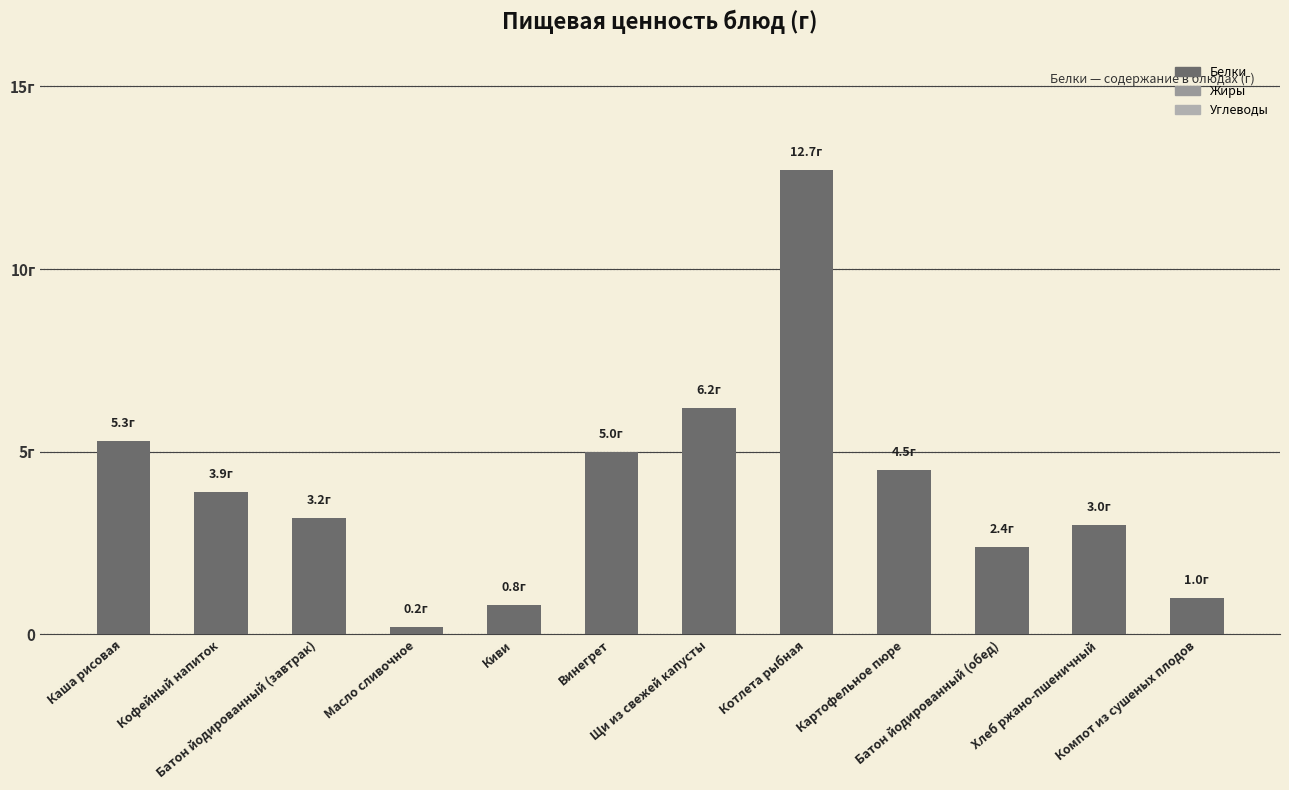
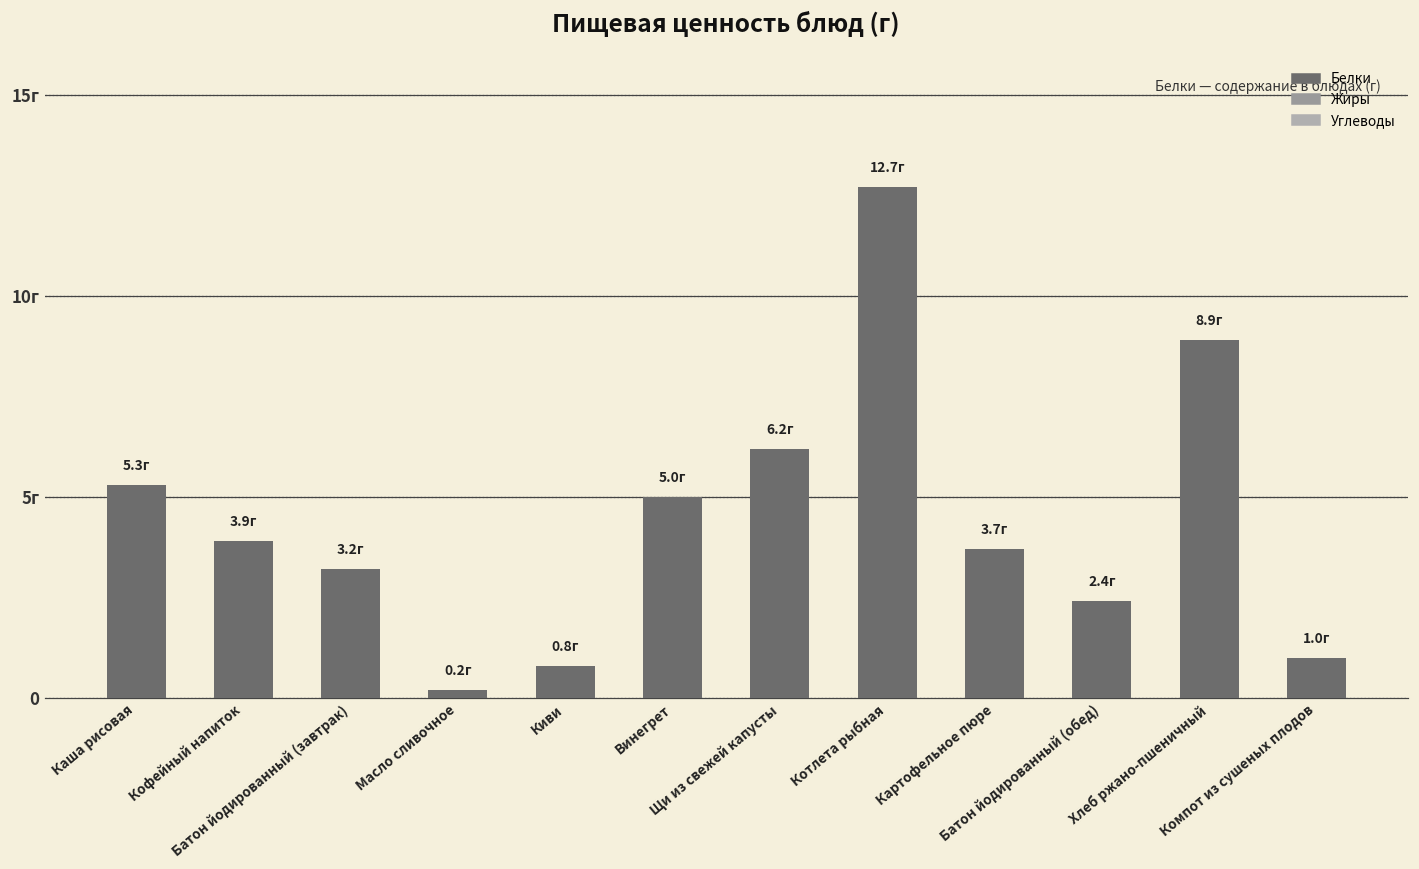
  {
    "Белки": {
      "Каша рисовая": "5.3г",
      "Кофейный напиток": "3.9г",
      "Батон йодированный (завтрак)": "3.2г",
      "Масло сливочное": "0.2г",
      "Киви": "0.8г",
      "Винегрет": "5.0г",
      "Щи из свежей капусты": "6.2г",
      "Котлета рыбная": "12.7г",
-     "Картофельное пюре": "4.5г",
+     "Картофельное пюре": "3.7г",
      "Батон йодированный (обед)": "2.4г",
-     "Хлеб ржано-пшеничный": "3.0г",
+     "Хлеб ржано-пшеничный": "8.9г",
      "Компот из сушеных плодов": "1.0г"
    }
  }
